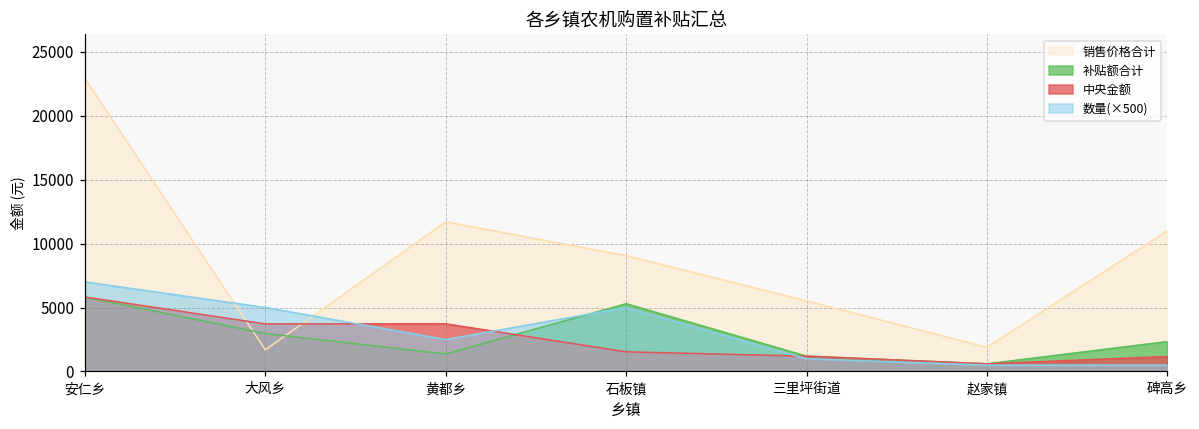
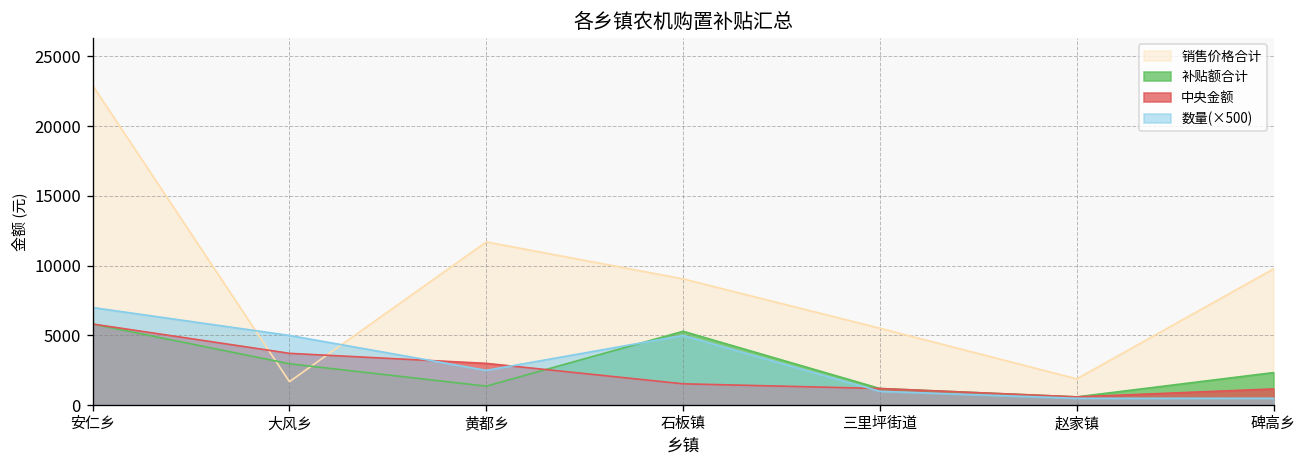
  {
    "销售价格合计": {
      "安仁乡": 22900,
      "大风乡": 1700,
      "黄都乡": 11700,
      "石板镇": 9100,
      "三里坪街道": 5500,
      "赵家镇": 1900,
-     "碑高乡": 11000
+     "碑高乡": 9800
    },
    "补贴额合计": {
      "大风乡": 3000,
      "黄都乡": 1400,
      "石板镇": 5300,
      "碑高乡": 2300
    },
    "中央金额": {
      "大风乡": 3700,
-     "黄都乡": 3700,
+     "黄都乡": 3000,
      "石板镇": 1500,
      "碑高乡": 1200
    },
    "数量(×500)": {
      "安仁乡": 7000,
      "大风乡": 5000,
      "黄都乡": 2500,
      "石板镇": 5000,
      "碑高乡": 500
    }
  }
